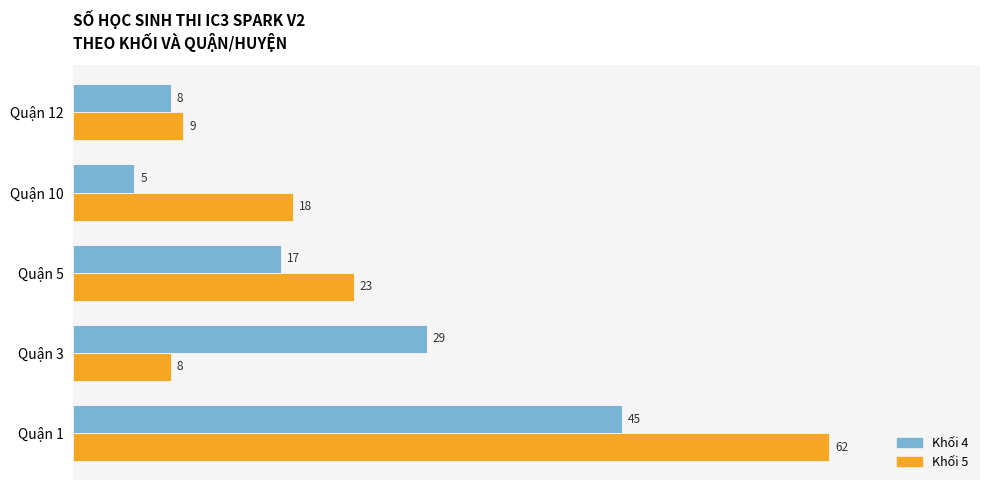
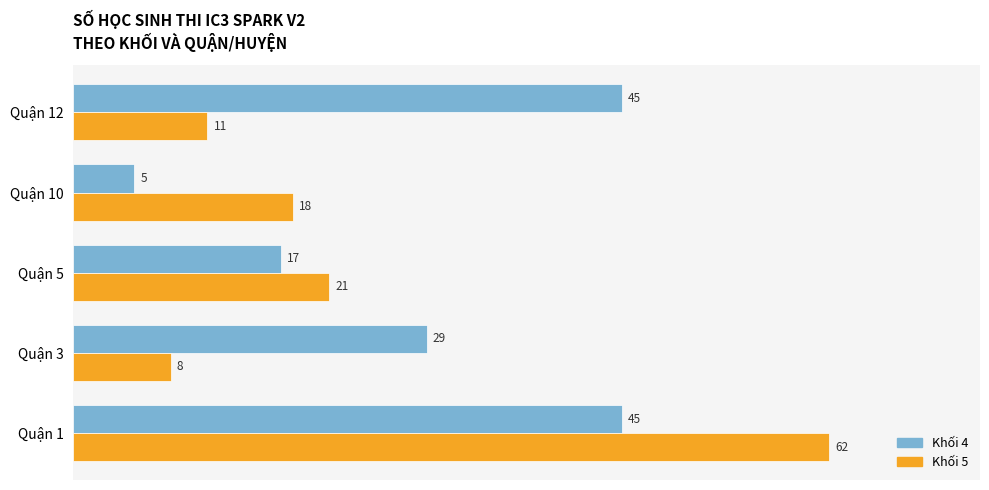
  {
    "Khối 4": {
-     "Quận 12": 8,
+     "Quận 12": 45,
      "Quận 10": 5,
      "Quận 5": 17,
      "Quận 3": 29,
      "Quận 1": 45
    },
    "Khối 5": {
-     "Quận 12": 9,
+     "Quận 12": 11,
      "Quận 10": 18,
-     "Quận 5": 23,
+     "Quận 5": 21,
      "Quận 3": 8,
      "Quận 1": 62
    }
  }
